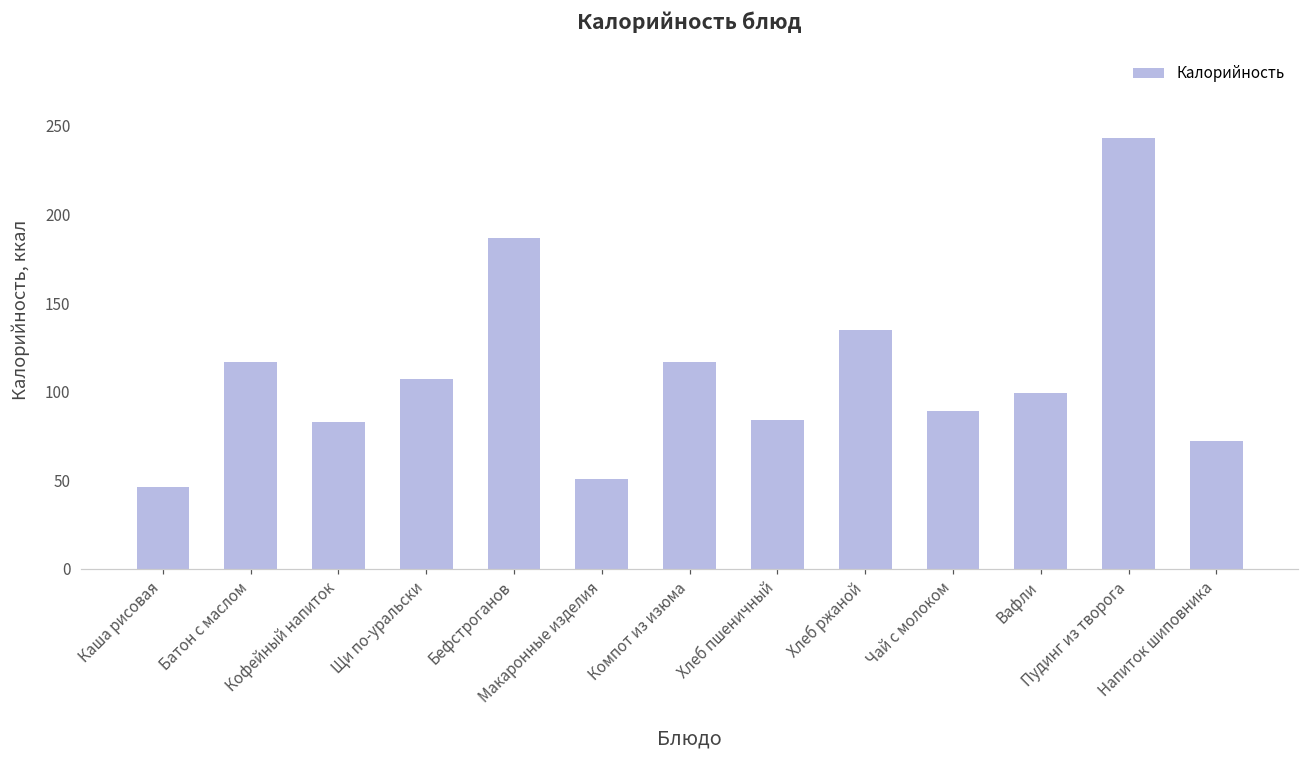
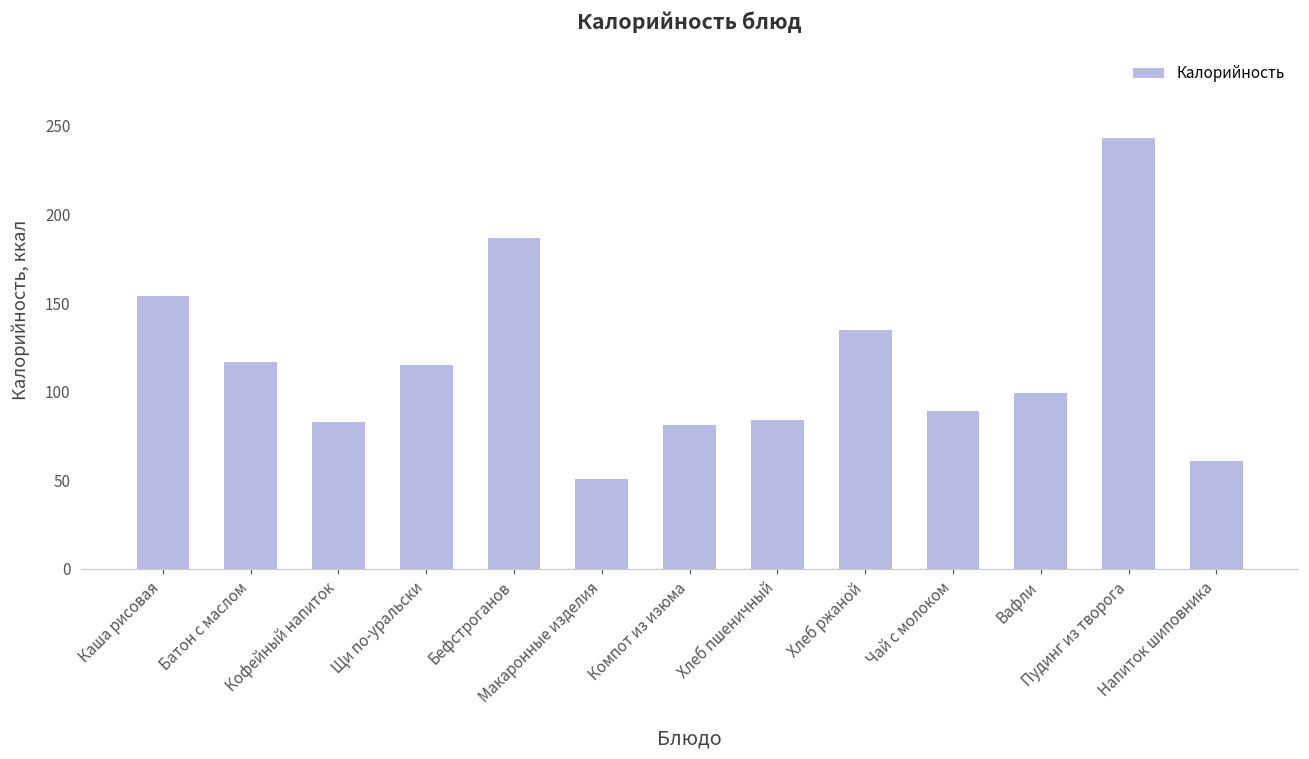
  {
-   "Каша рисовая": 46,
+   "Каша рисовая": 154,
    "Батон с маслом": 117,
    "Кофейный напиток": 83,
-   "Щи по-уральски": 107,
+   "Щи по-уральски": 115,
    "Бефстроганов": 187,
    "Макаронные изделия": 51,
-   "Компот из изюма": 117,
+   "Компот из изюма": 81,
    "Хлеб пшеничный": 84,
    "Хлеб ржаной": 135,
    "Чай с молоком": 89,
    "Вафли": 100,
    "Пудинг из творога": 243,
-   "Напиток шиповника": 72
+   "Напиток шиповника": 61
  }
